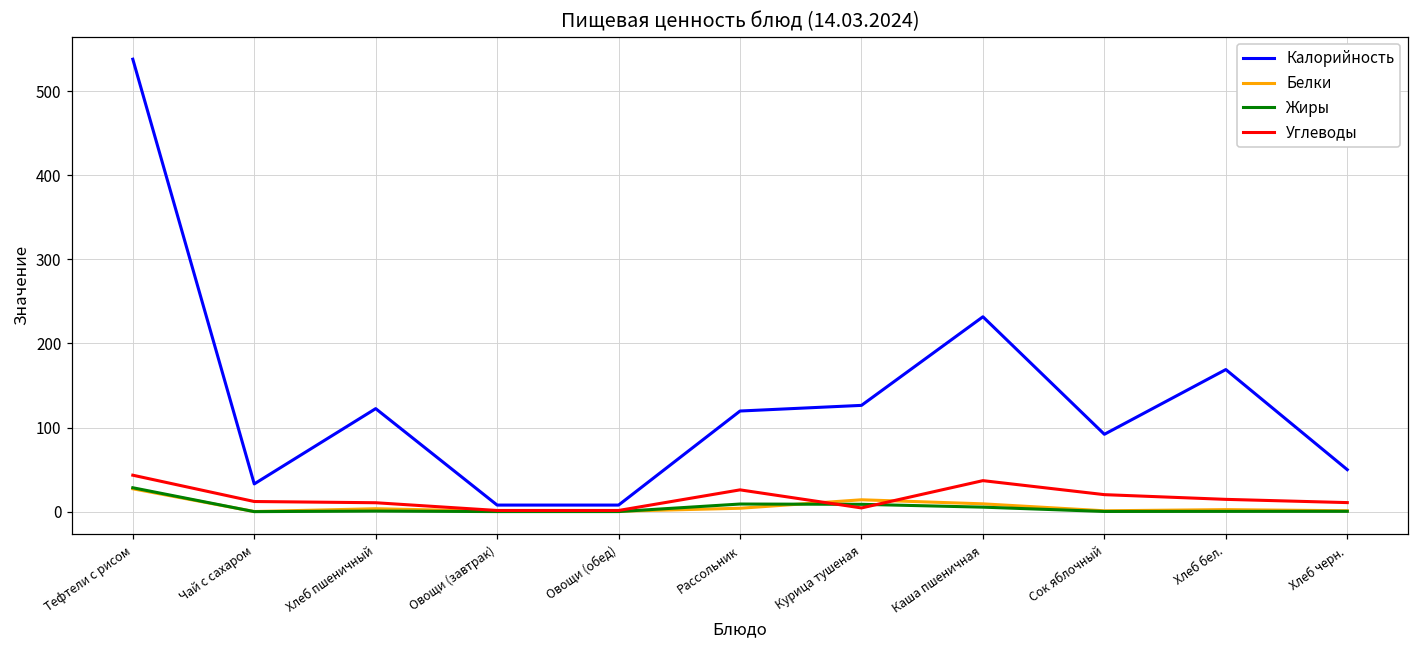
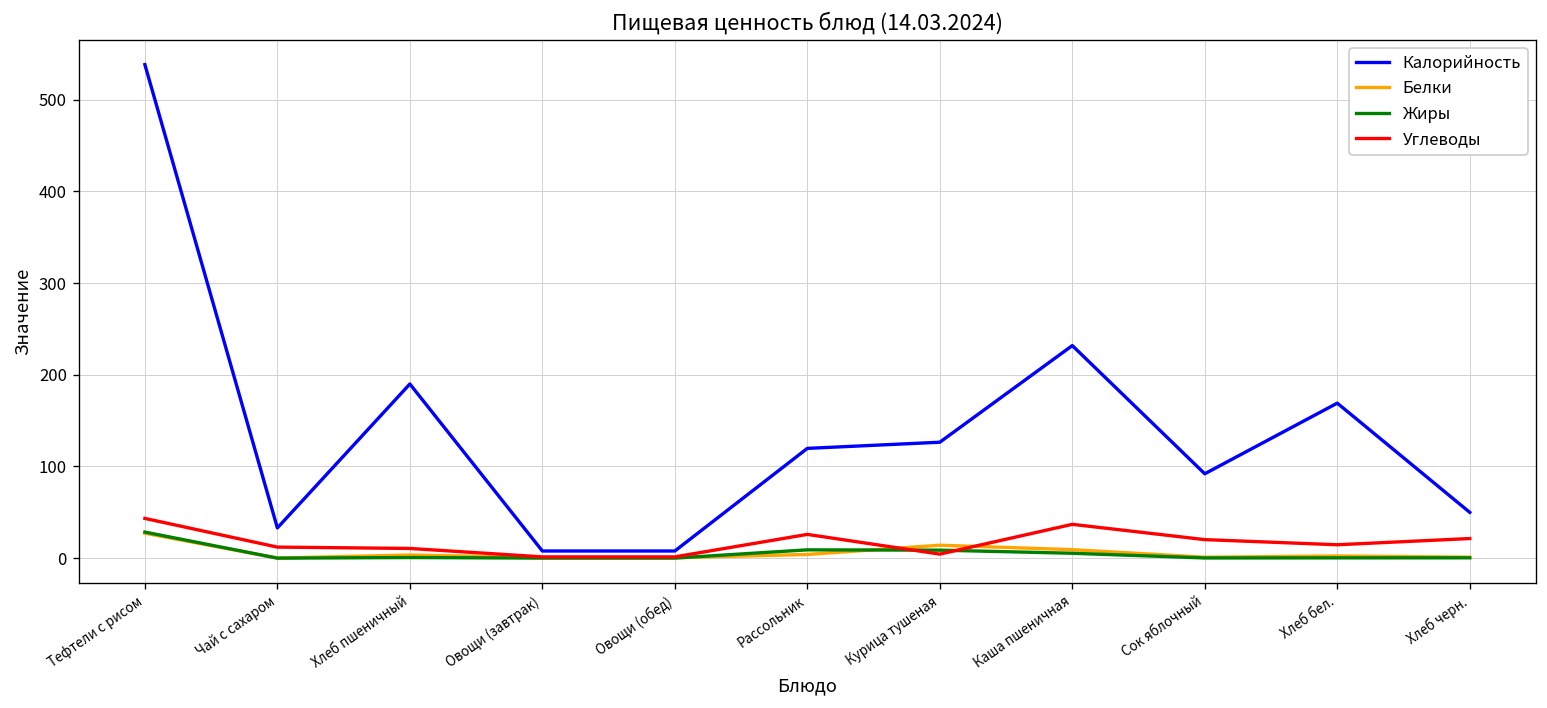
  {
    "Калорийность": {
      "Тефтели с рисом": 540,
      "Чай с сахаром": 30,
-     "Хлеб пшеничный": 120,
+     "Хлеб пшеничный": 190,
      "Овощи (завтрак)": 10,
      "Овощи (обед)": 10,
      "Рассольник": 120,
      "Курица тушеная": 130,
      "Каша пшеничная": 230,
      "Сок яблочный": 90,
      "Хлеб бел.": 170,
      "Хлеб черн.": 50
    },
    "Белки": {
      "Рассольник": 0,
      "Курица тушеная": 10,
      "Каша пшеничная": 10
    },
    "Жиры": {
      "Рассольник": 10,
      "Курица тушеная": 10,
      "Каша пшеничная": 10
    },
    "Углеводы": {
      "Тефтели с рисом": 40,
      "Чай с сахаром": 10,
      "Хлеб пшеничный": 10,
      "Рассольник": 30,
      "Курица тушеная": 0,
      "Каша пшеничная": 40,
      "Сок яблочный": 20,
      "Хлеб бел.": 10,
-     "Хлеб черн.": 10
+     "Хлеб черн.": 20
    }
  }
